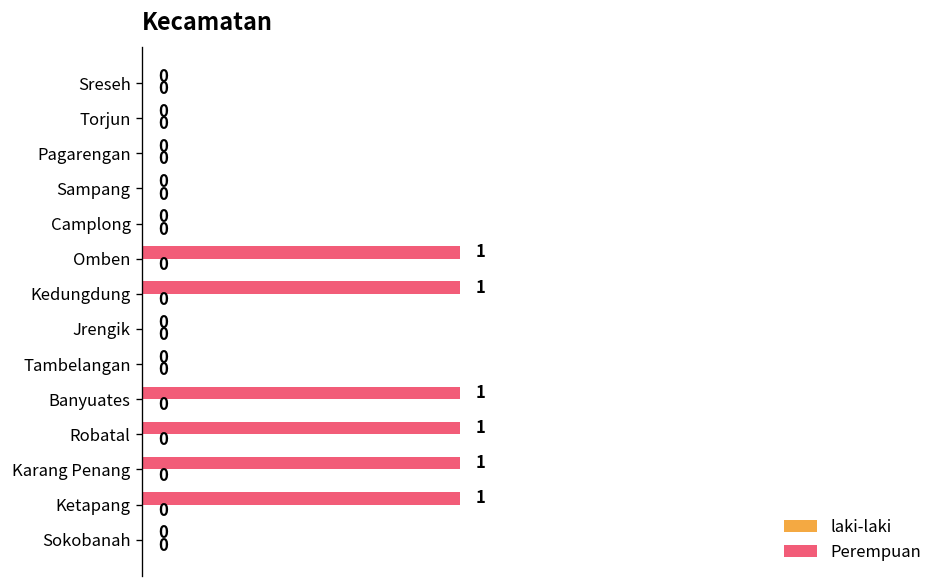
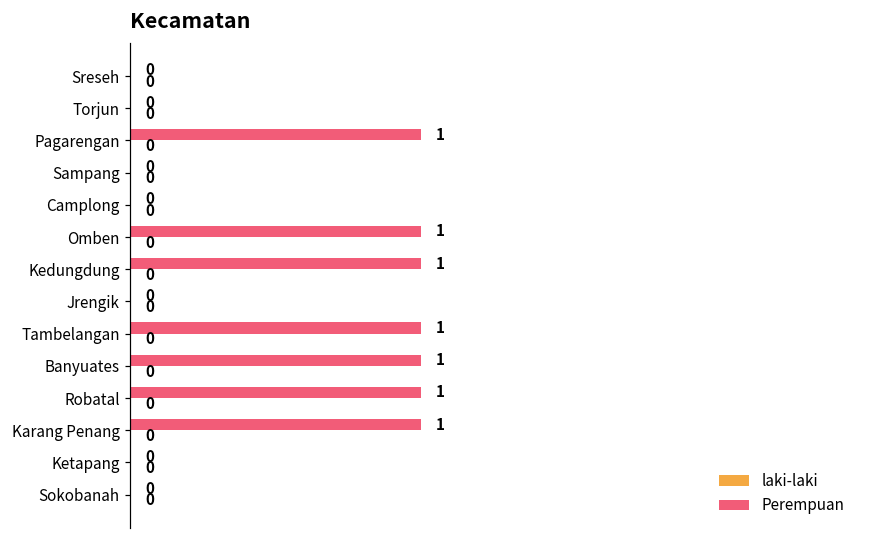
  {
    "laki-laki": {
      "Omben": 0,
      "Kedungdung": 0,
      "Banyuates": 0,
      "Robatal": 0,
      "Karang Penang": 0,
      "Ketapang": 0
    },
    "Perempuan": {
-     "Pagarengan": 0,
+     "Pagarengan": 1,
      "Omben": 1,
      "Kedungdung": 1,
-     "Tambelangan": 0,
+     "Tambelangan": 1,
      "Banyuates": 1,
      "Robatal": 1,
      "Karang Penang": 1,
-     "Ketapang": 1
+     "Ketapang": 0
    }
  }
